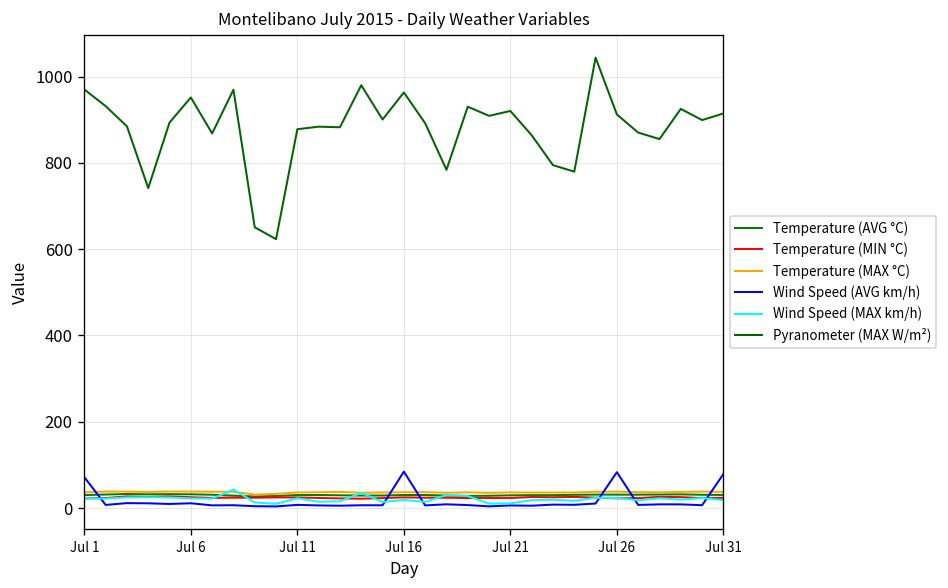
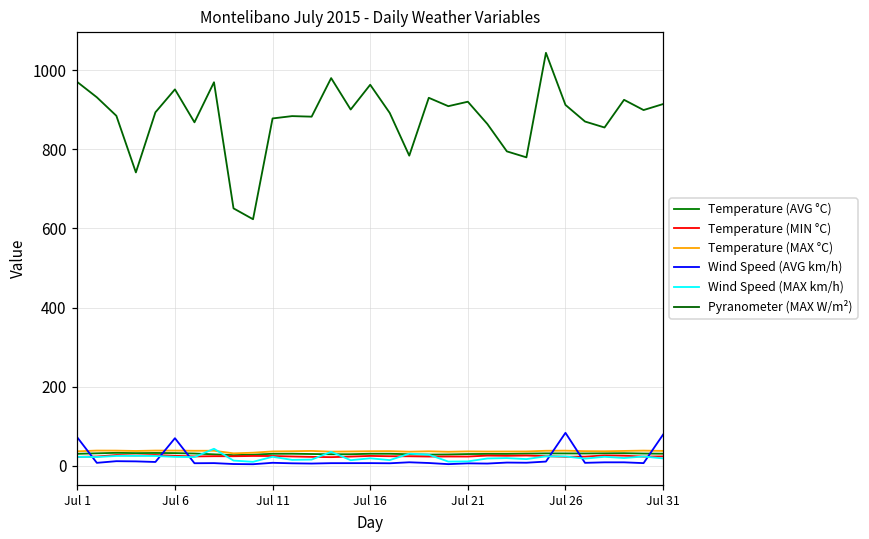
  {
    "Temperature (MAX °C)": {
      "Jul 31": 40
    },
    "Wind Speed (AVG km/h)": {
      "Jul 1": 70,
-     "Jul 6": 10,
+     "Jul 6": 70,
      "Jul 11": 10,
-     "Jul 16": 80,
+     "Jul 16": 10,
      "Jul 26": 80,
      "Jul 31": 80
    }
  }
